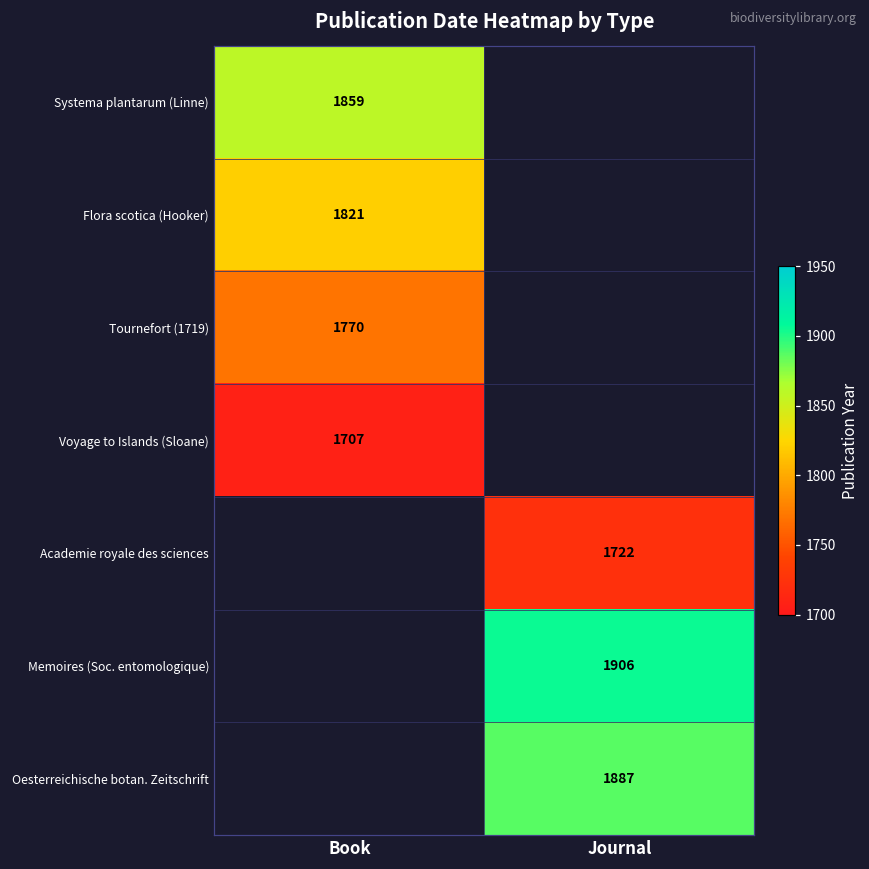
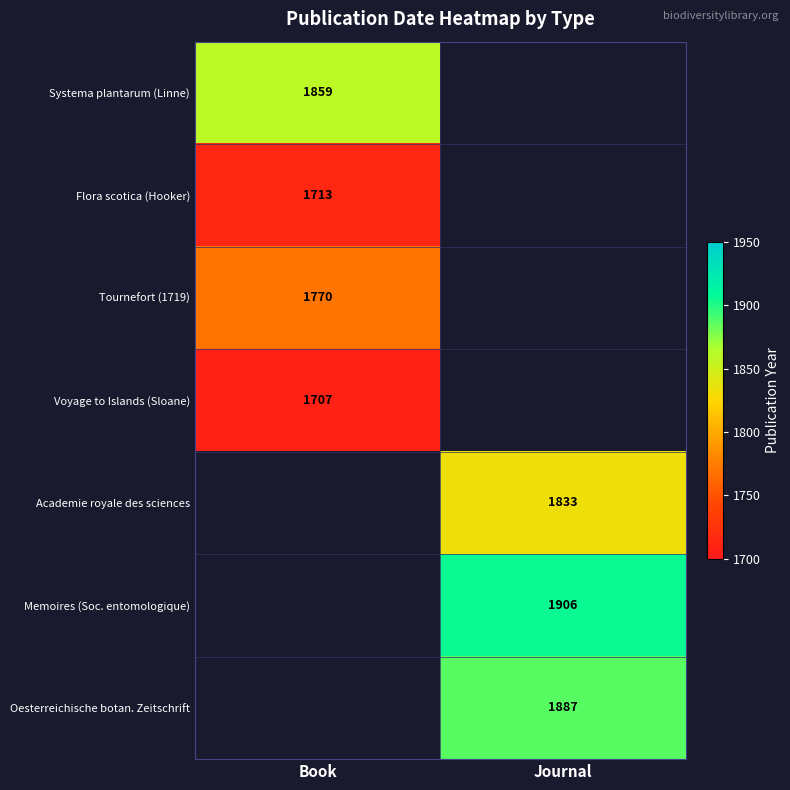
  {
    "Systema plantarum (Linne)": {
      "Book": 1859
    },
    "Flora scotica (Hooker)": {
-     "Book": 1821
+     "Book": 1713
    },
    "Tournefort (1719)": {
      "Book": 1770
    },
    "Voyage to Islands (Sloane)": {
      "Book": 1707
    },
    "Academie royale des sciences": {
-     "Journal": 1722
+     "Journal": 1833
    },
    "Memoires (Soc. entomologique)": {
      "Journal": 1906
    },
    "Oesterreichische botan. Zeitschrift": {
      "Journal": 1887
    }
  }
